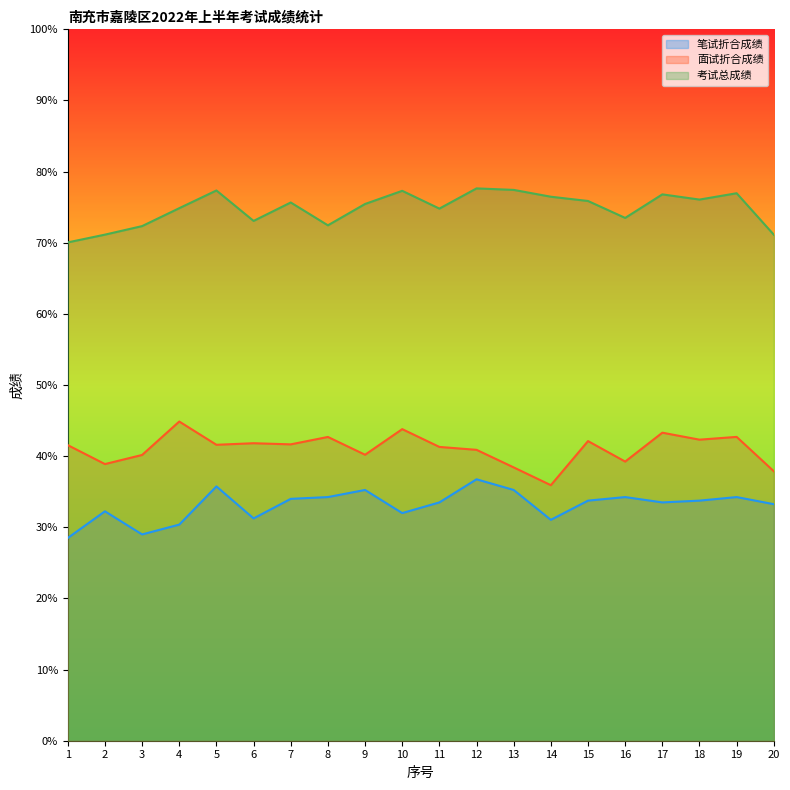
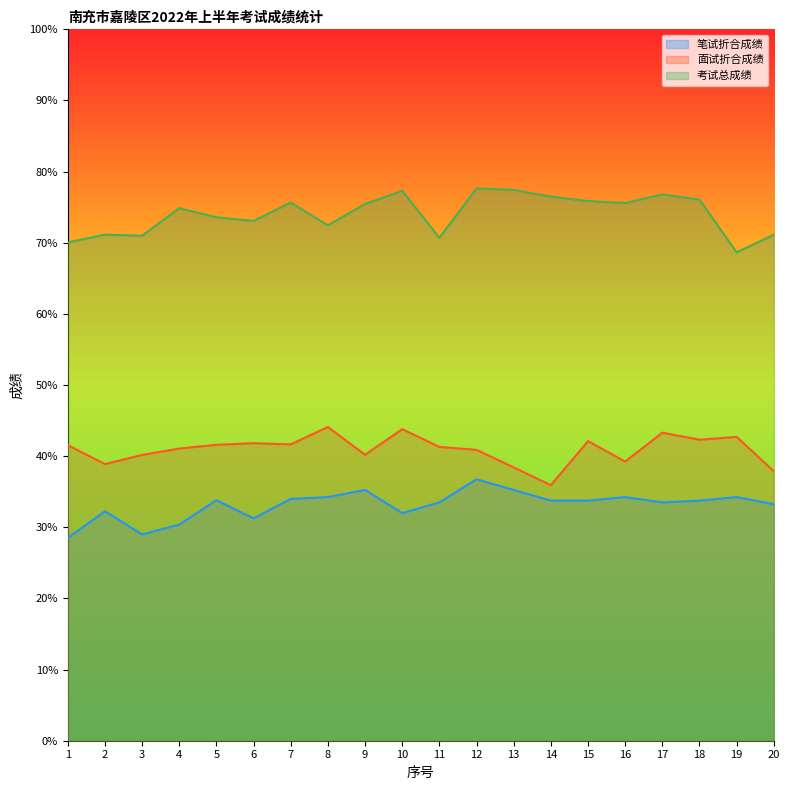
  {
    "笔试折合成绩": {
      "1": "29%",
      "2": "32%",
      "3": "29%",
      "4": "30%",
-     "5": "36%",
+     "5": "34%",
      "6": "31%",
      "7": "34%",
      "8": "34%",
      "9": "35%",
      "10": "32%",
      "11": "34%",
      "12": "37%",
      "13": "35%",
-     "14": "31%",
+     "14": "34%",
      "15": "34%",
      "16": "34%",
      "17": "34%",
      "18": "34%",
      "19": "34%",
      "20": "33%"
    },
    "面试折合成绩": {
      "1": "42%",
      "2": "39%",
      "3": "40%",
-     "4": "45%",
+     "4": "41%",
      "5": "42%",
      "6": "42%",
      "7": "42%",
-     "8": "43%",
+     "8": "44%",
      "9": "40%",
      "10": "44%",
      "11": "41%",
      "12": "41%",
      "13": "38%",
      "14": "36%",
      "15": "42%",
      "16": "39%",
      "17": "43%",
      "18": "42%",
      "19": "43%",
      "20": "38%"
    },
    "考试总成绩": {
      "1": "70%",
      "2": "71%",
-     "3": "72%",
+     "3": "71%",
      "4": "75%",
-     "5": "77%",
+     "5": "74%",
      "6": "73%",
      "7": "76%",
      "8": "72%",
      "9": "75%",
      "10": "77%",
-     "11": "75%",
+     "11": "71%",
      "12": "78%",
      "13": "77%",
      "14": "76%",
      "15": "76%",
-     "16": "73%",
+     "16": "76%",
      "17": "77%",
      "18": "76%",
-     "19": "77%",
+     "19": "69%",
      "20": "71%"
    }
  }
